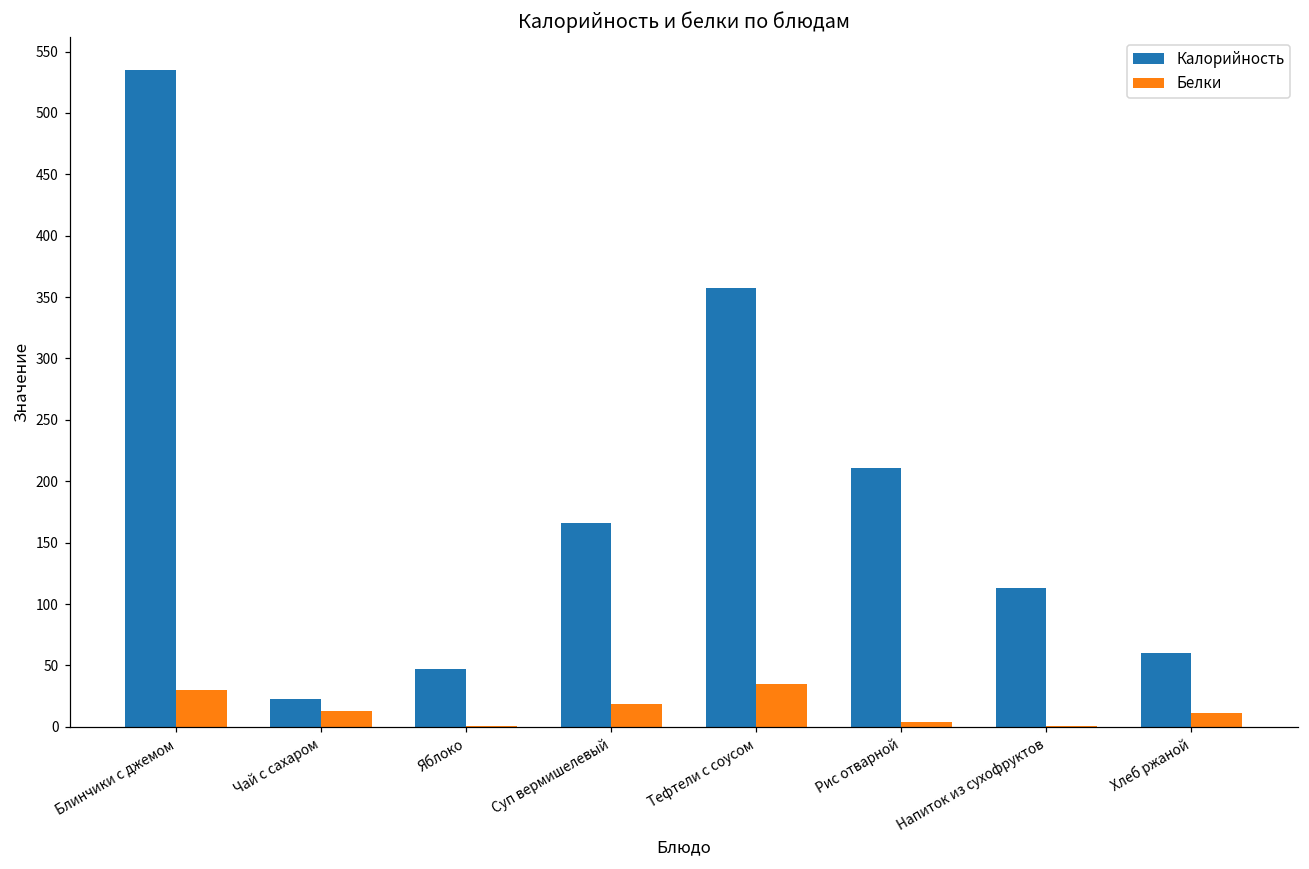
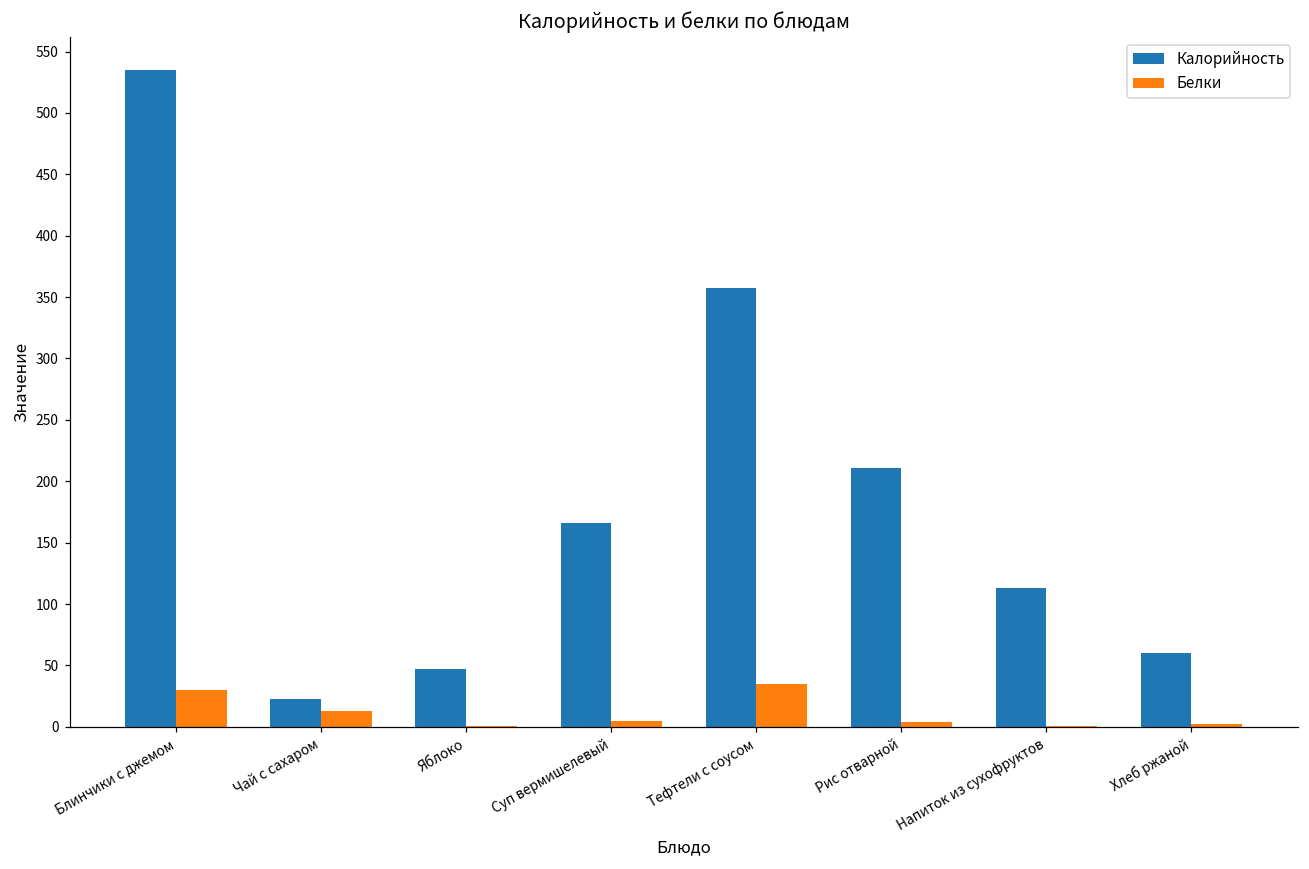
  {
    "Калорийность": {
      "Блинчики с джемом": 535,
      "Чай с сахаром": 22,
      "Яблоко": 47,
      "Суп вермишелевый": 166,
      "Тефтели с соусом": 357,
      "Рис отварной": 211,
      "Напиток из сухофруктов": 113,
      "Хлеб ржаной": 60
    },
    "Белки": {
      "Блинчики с джемом": 30,
      "Чай с сахаром": 13,
-     "Суп вермишелевый": 18,
+     "Суп вермишелевый": 4,
      "Тефтели с соусом": 35,
      "Рис отварной": 4,
-     "Хлеб ржаной": 11
+     "Хлеб ржаной": 2
    }
  }
